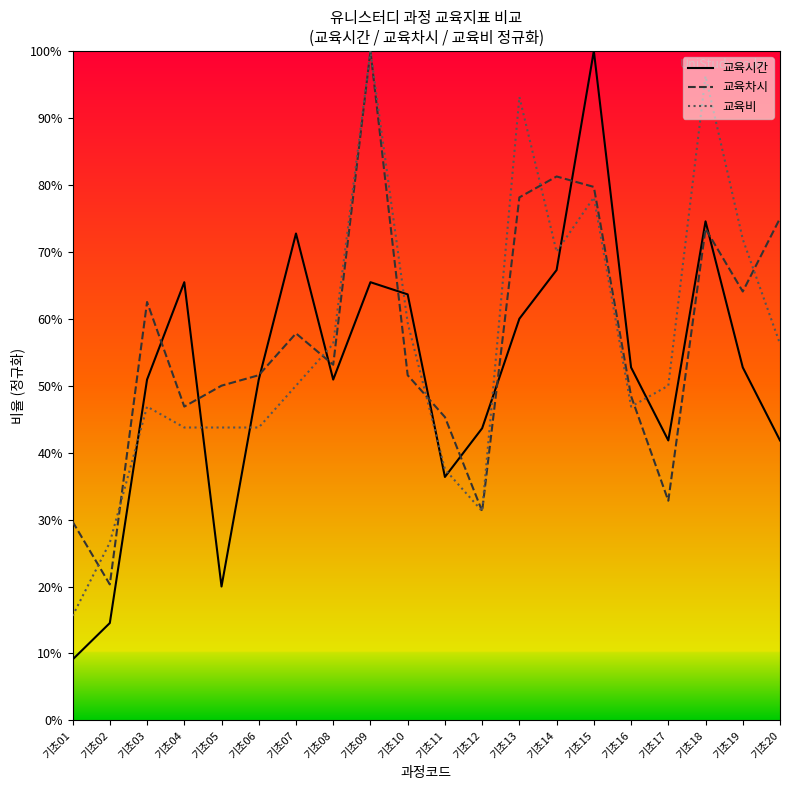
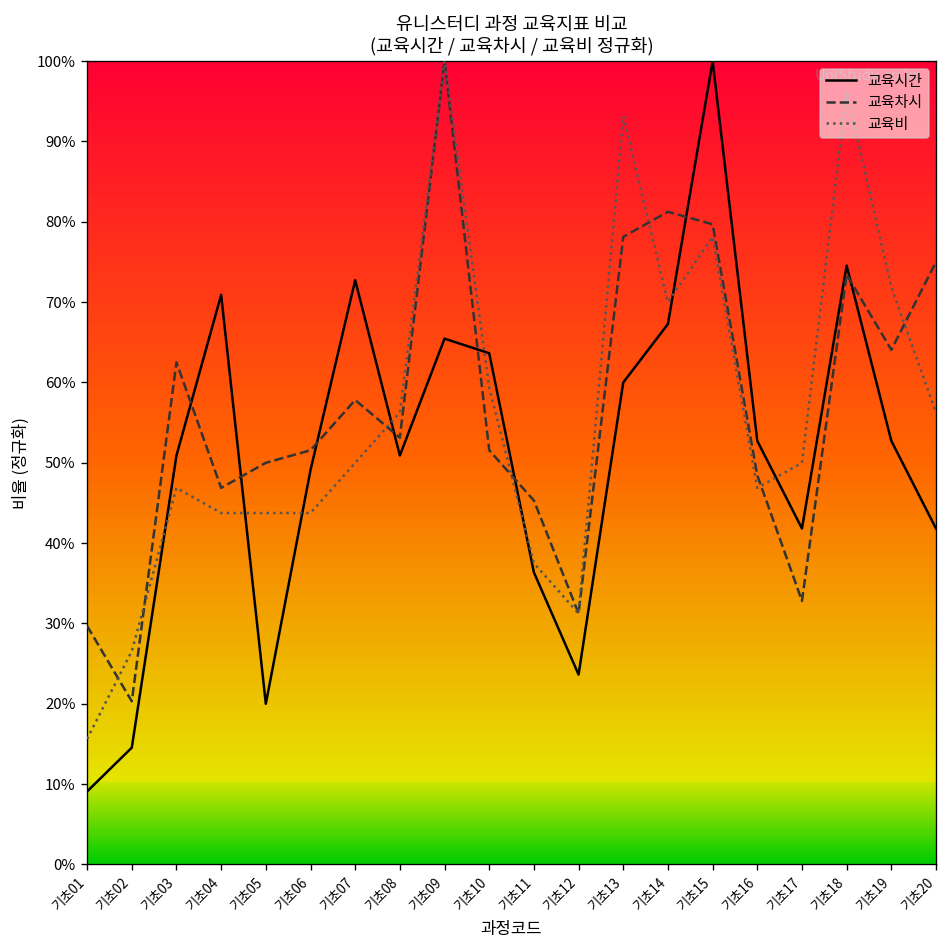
  {
    "교육시간": {
      "기초01": "9%",
      "기초02": "15%",
      "기초03": "51%",
-     "기초04": "65%",
+     "기초04": "71%",
      "기초05": "20%",
-     "기초06": "51%",
+     "기초06": "49%",
      "기초07": "73%",
      "기초08": "51%",
      "기초09": "65%",
      "기초10": "64%",
      "기초11": "36%",
-     "기초12": "44%",
+     "기초12": "24%",
      "기초13": "60%",
      "기초14": "67%",
      "기초15": "100%",
      "기초16": "53%",
      "기초17": "42%",
      "기초18": "75%",
      "기초19": "53%",
      "기초20": "42%"
    }
  }
